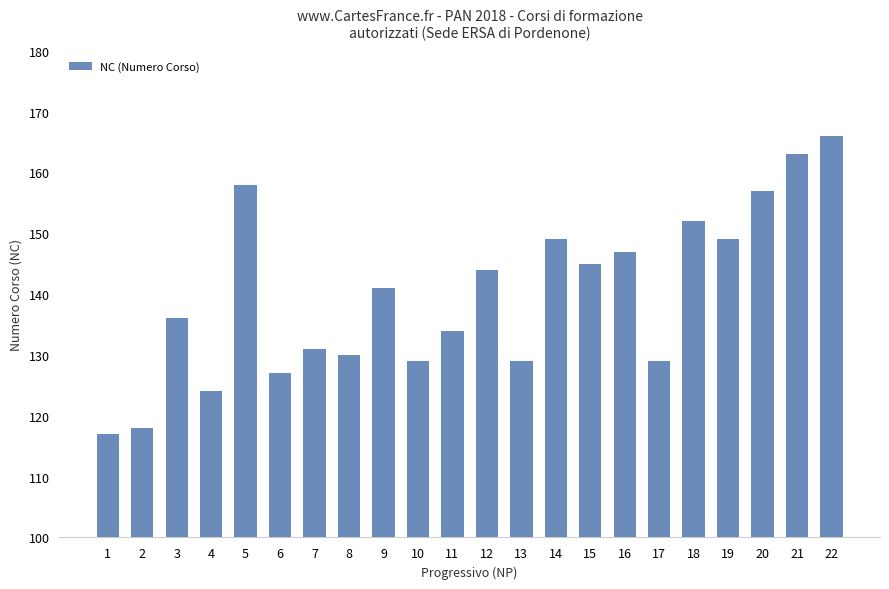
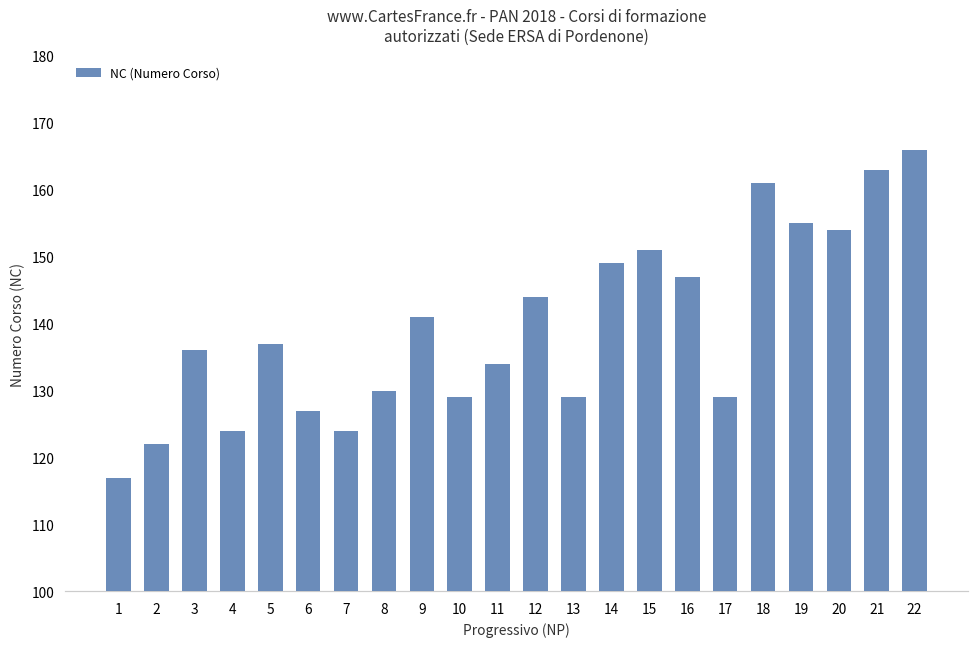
  {
    "1": 117,
-   "2": 118,
+   "2": 122,
    "3": 136,
    "4": 124,
-   "5": 158,
+   "5": 137,
    "6": 127,
-   "7": 131,
+   "7": 124,
    "8": 130,
    "9": 141,
    "10": 129,
    "11": 134,
    "12": 144,
    "13": 129,
    "14": 149,
-   "15": 145,
+   "15": 151,
    "16": 147,
    "17": 129,
-   "18": 152,
-   "19": 149,
-   "20": 157,
+   "18": 161,
+   "19": 155,
+   "20": 154,
    "21": 163,
    "22": 166
  }
